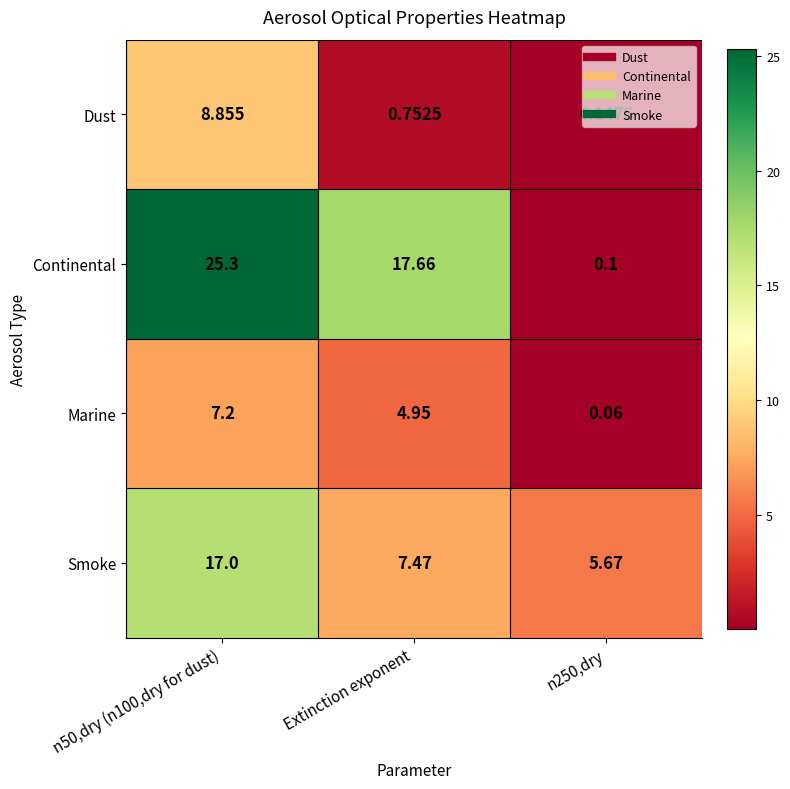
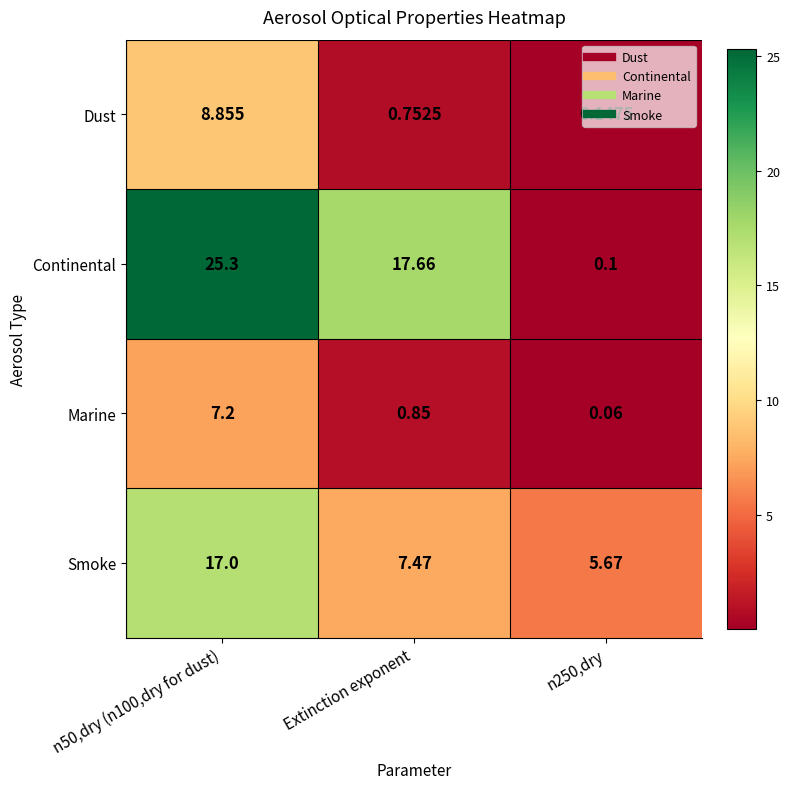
  {
    "Dust": {
      "n50,dry (n100,dry for dust)": 8.855,
      "Extinction exponent": 0.7525
    },
    "Continental": {
      "n50,dry (n100,dry for dust)": 25.3,
      "Extinction exponent": 17.66,
      "n250,dry": 0.1
    },
    "Marine": {
      "n50,dry (n100,dry for dust)": 7.2,
-     "Extinction exponent": 4.95,
+     "Extinction exponent": 0.85,
      "n250,dry": 0.06
    },
    "Smoke": {
      "n50,dry (n100,dry for dust)": 17.0,
      "Extinction exponent": 7.47,
      "n250,dry": 5.67
    }
  }
